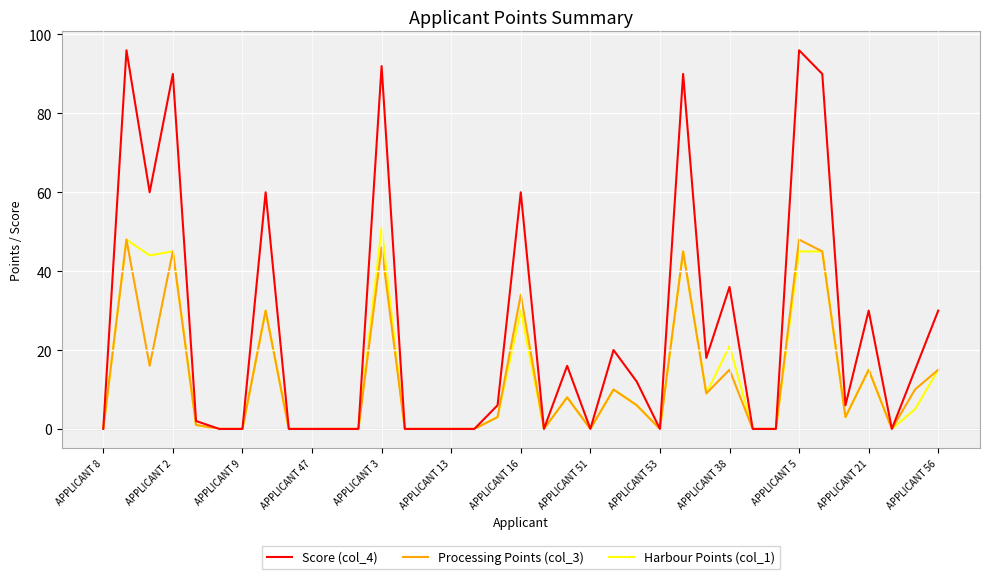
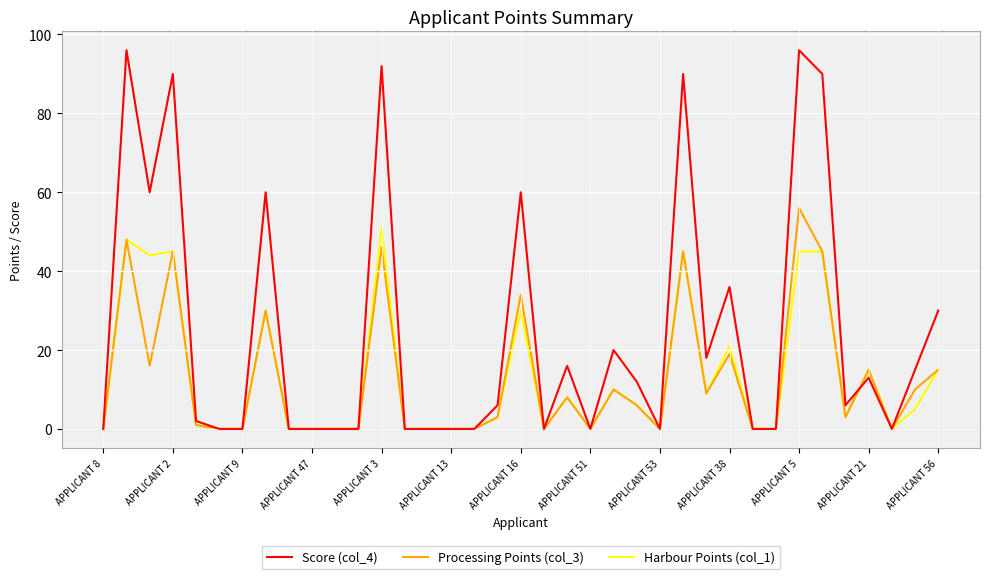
  {
    "Score (col_4)": {
      "APPLICANT 2": 90,
      "APPLICANT 3": 92,
      "APPLICANT 16": 60,
      "APPLICANT 38": 36,
      "APPLICANT 5": 96,
-     "APPLICANT 21": 30,
+     "APPLICANT 21": 13,
      "APPLICANT 56": 30
    },
    "Processing Points (col_3)": {
      "APPLICANT 3": 46,
      "APPLICANT 16": 34,
-     "APPLICANT 38": 15,
-     "APPLICANT 5": 48
+     "APPLICANT 38": 19,
+     "APPLICANT 5": 56
    },
    "Harbour Points (col_1)": {
      "APPLICANT 3": 51,
      "APPLICANT 16": 30,
      "APPLICANT 38": 21,
      "APPLICANT 5": 45
    }
  }
